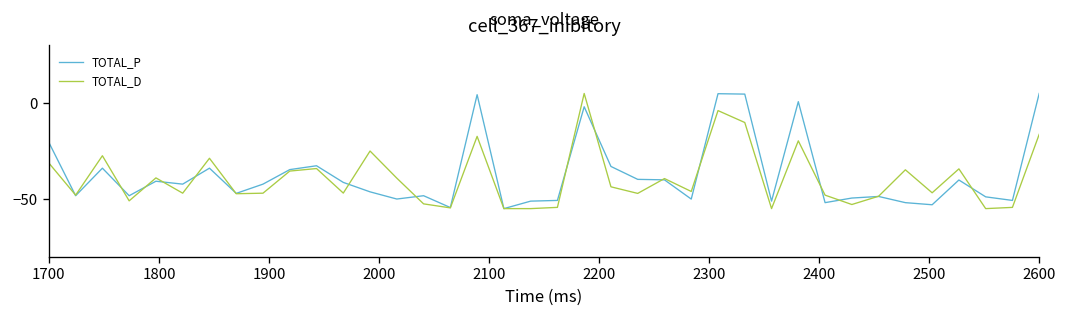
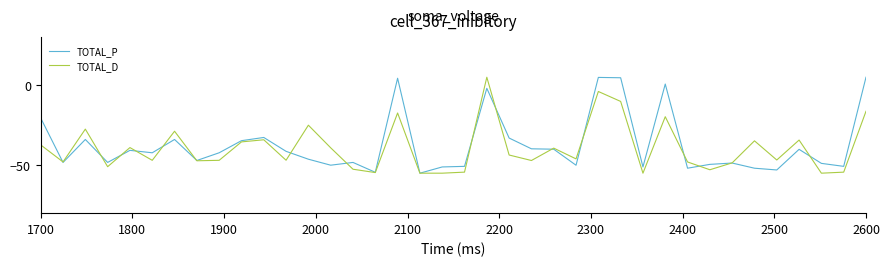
  {
    "TOTAL_P": {
      "1700": -21,
      "2600": 5
    },
    "TOTAL_D": {
-     "1700": -31,
+     "1700": -37,
      "2600": -16
    }
  }
